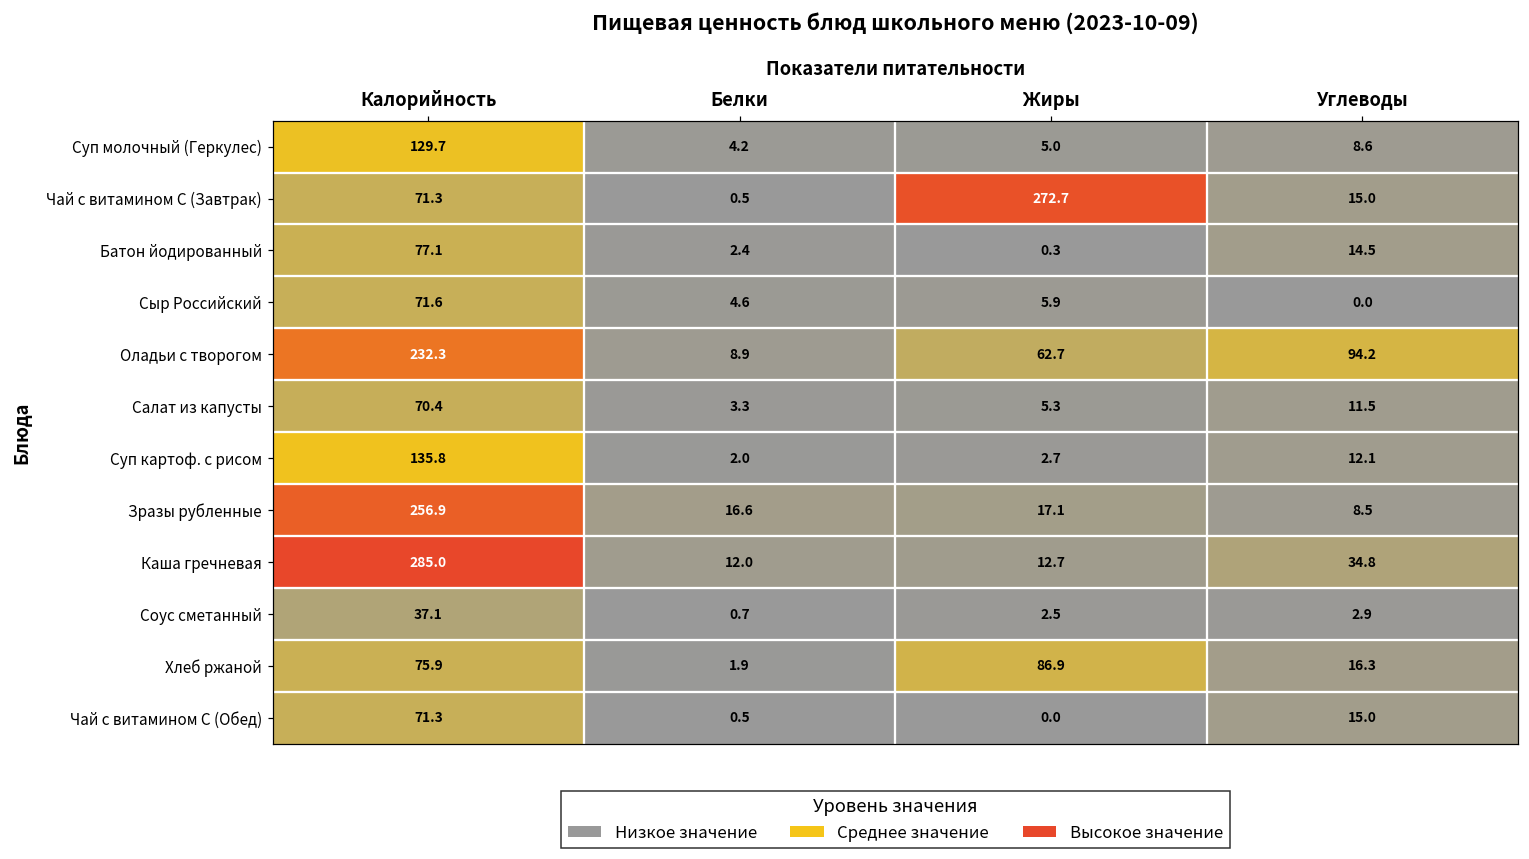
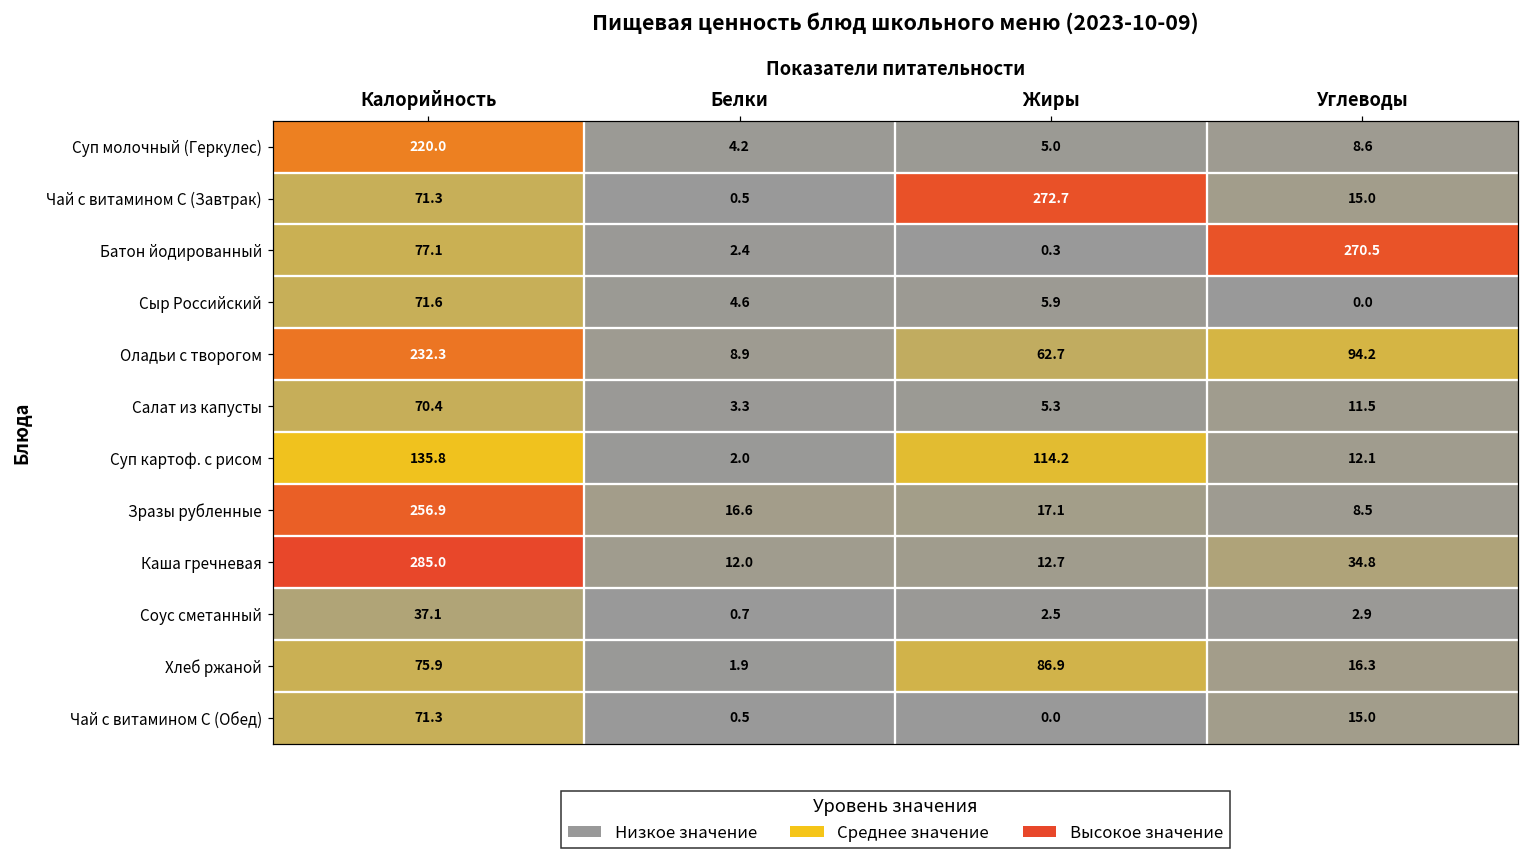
  {
    "Суп молочный (Геркулес)": {
-     "Калорийность": 129.7,
+     "Калорийность": 220.0,
      "Белки": 4.2,
      "Жиры": 5.0,
      "Углеводы": 8.6
    },
    "Чай с витамином С (Завтрак)": {
      "Калорийность": 71.3,
      "Белки": 0.5,
      "Жиры": 272.7,
      "Углеводы": 15.0
    },
    "Батон йодированный": {
      "Калорийность": 77.1,
      "Белки": 2.4,
      "Жиры": 0.3,
-     "Углеводы": 14.5
+     "Углеводы": 270.5
    },
    "Сыр Российский": {
      "Калорийность": 71.6,
      "Белки": 4.6,
      "Жиры": 5.9,
      "Углеводы": 0.0
    },
    "Оладьи с творогом": {
      "Калорийность": 232.3,
      "Белки": 8.9,
      "Жиры": 62.7,
      "Углеводы": 94.2
    },
    "Салат из капусты": {
      "Калорийность": 70.4,
      "Белки": 3.3,
      "Жиры": 5.3,
      "Углеводы": 11.5
    },
    "Суп картоф. с рисом": {
      "Калорийность": 135.8,
      "Белки": 2.0,
-     "Жиры": 2.7,
+     "Жиры": 114.2,
      "Углеводы": 12.1
    },
    "Зразы рубленные": {
      "Калорийность": 256.9,
      "Белки": 16.6,
      "Жиры": 17.1,
      "Углеводы": 8.5
    },
    "Каша гречневая": {
      "Калорийность": 285.0,
      "Белки": 12.0,
      "Жиры": 12.7,
      "Углеводы": 34.8
    },
    "Соус сметанный": {
      "Калорийность": 37.1,
      "Белки": 0.7,
      "Жиры": 2.5,
      "Углеводы": 2.9
    },
    "Хлеб ржаной": {
      "Калорийность": 75.9,
      "Белки": 1.9,
      "Жиры": 86.9,
      "Углеводы": 16.3
    },
    "Чай с витамином С (Обед)": {
      "Калорийность": 71.3,
      "Белки": 0.5,
      "Жиры": 0.0,
      "Углеводы": 15.0
    }
  }
